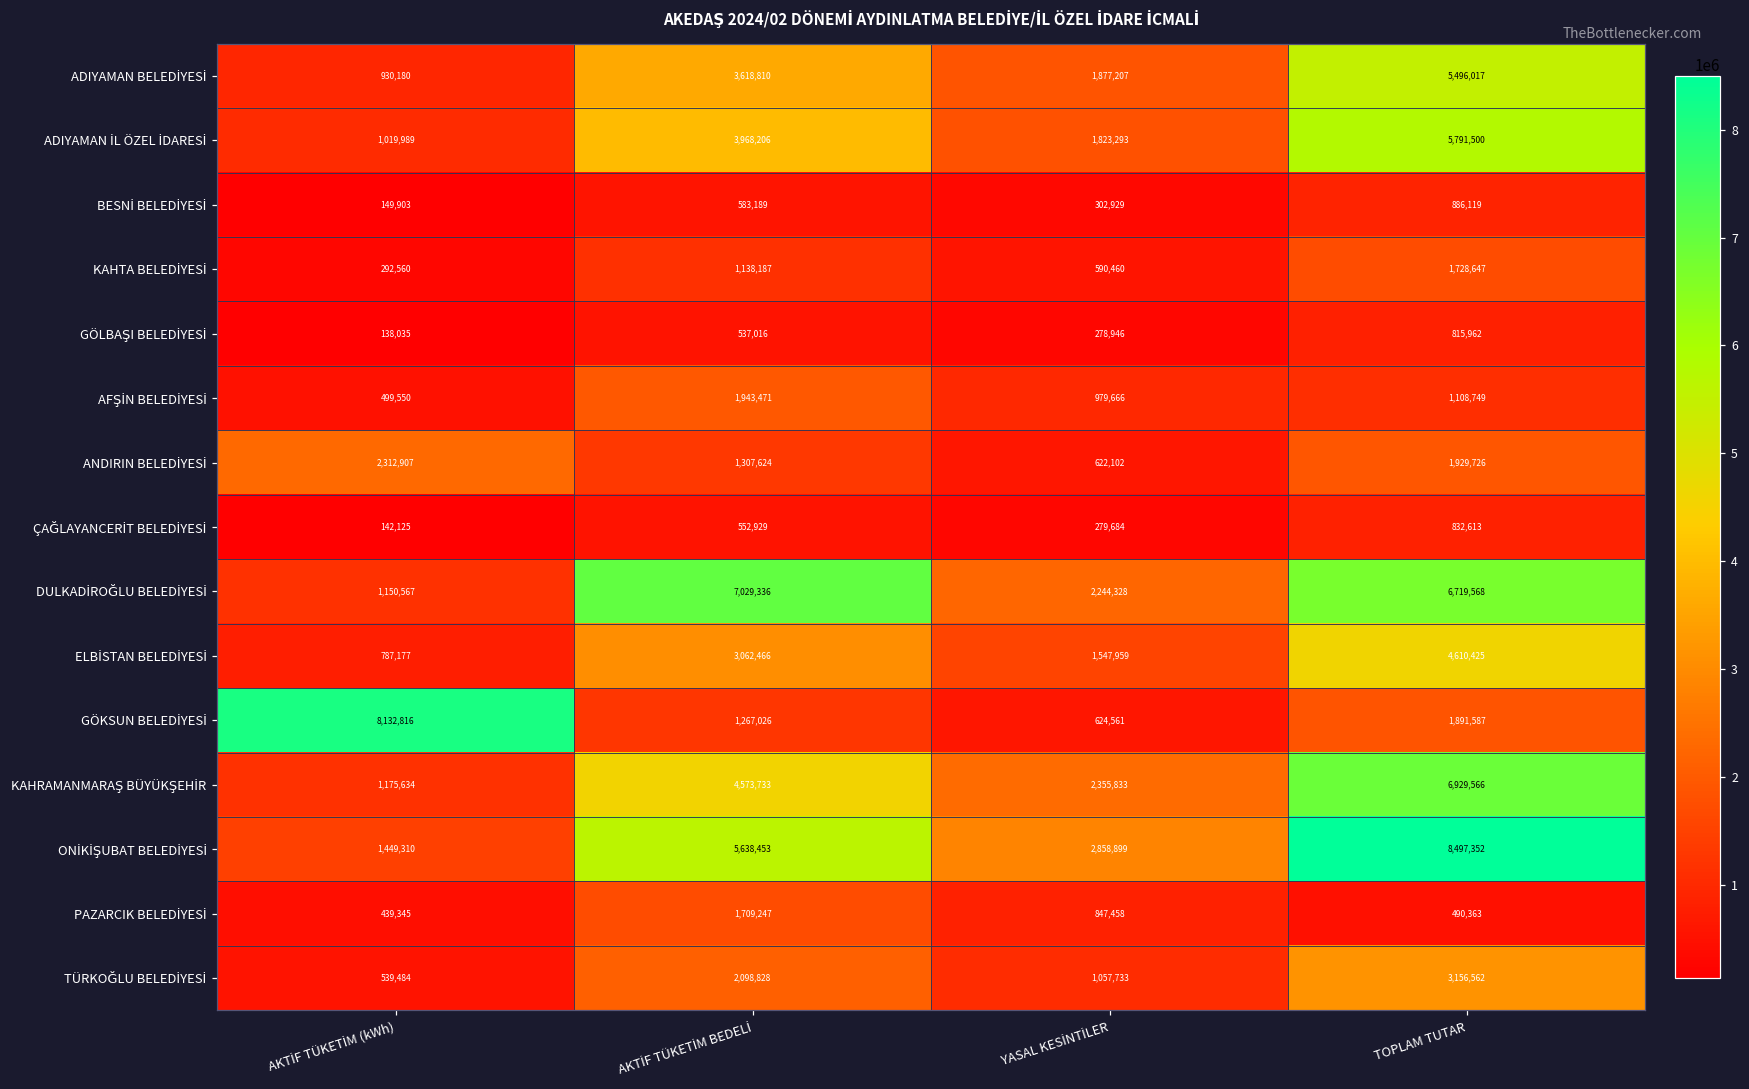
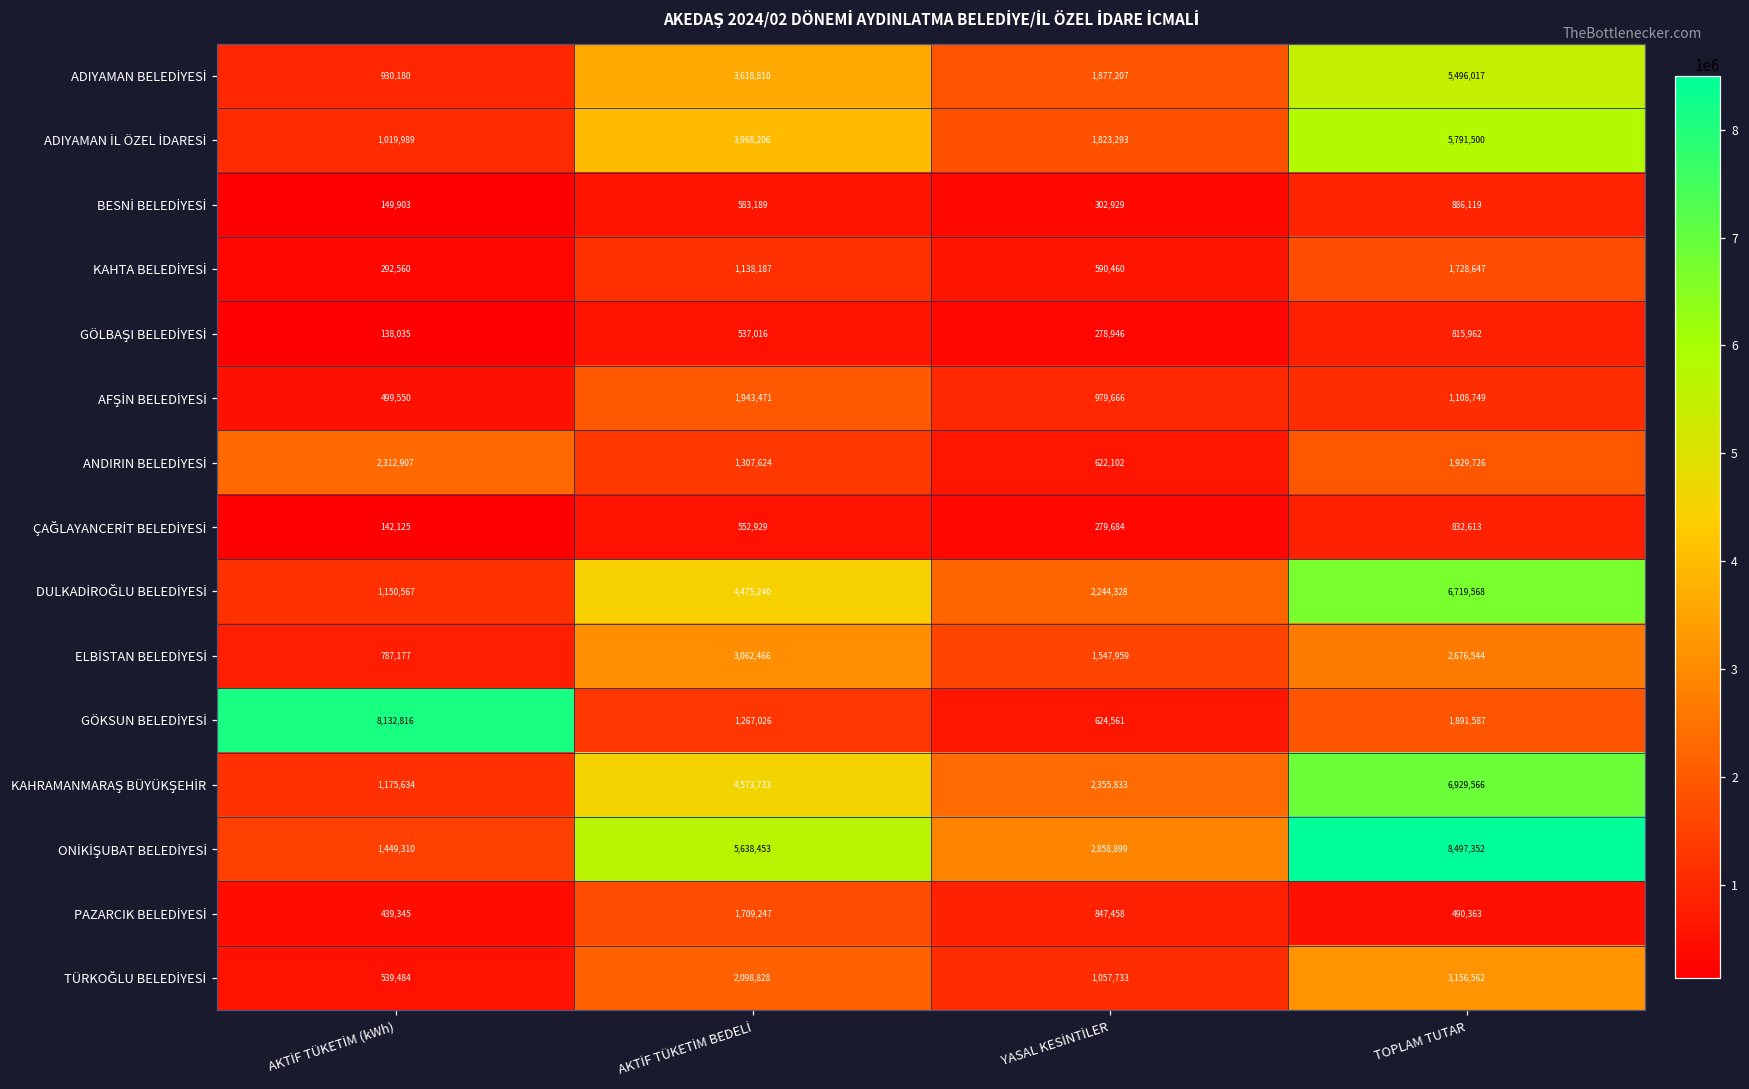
  {
    "ADIYAMAN BELEDİYESİ": {
      "AKTİF TÜKETİM (kWh)": "930,180",
      "AKTİF TÜKETİM BEDELİ": "3,618,810",
      "YASAL KESİNTİLER": "1,877,207",
      "TOPLAM TUTAR": "5,496,017"
    },
    "ADIYAMAN İL ÖZEL İDARESİ": {
      "AKTİF TÜKETİM (kWh)": "1,019,989",
      "AKTİF TÜKETİM BEDELİ": "3,968,206",
      "YASAL KESİNTİLER": "1,823,293",
      "TOPLAM TUTAR": "5,791,500"
    },
    "BESNİ BELEDİYESİ": {
      "AKTİF TÜKETİM (kWh)": "149,903",
      "AKTİF TÜKETİM BEDELİ": "583,189",
      "YASAL KESİNTİLER": "302,929",
      "TOPLAM TUTAR": "886,119"
    },
    "KAHTA BELEDİYESİ": {
      "AKTİF TÜKETİM (kWh)": "292,560",
      "AKTİF TÜKETİM BEDELİ": "1,138,187",
      "YASAL KESİNTİLER": "590,460",
      "TOPLAM TUTAR": "1,728,647"
    },
    "GÖLBAŞI BELEDİYESİ": {
      "AKTİF TÜKETİM (kWh)": "138,035",
      "AKTİF TÜKETİM BEDELİ": "537,016",
      "YASAL KESİNTİLER": "278,946",
      "TOPLAM TUTAR": "815,962"
    },
    "AFŞİN BELEDİYESİ": {
      "AKTİF TÜKETİM (kWh)": "499,550",
      "AKTİF TÜKETİM BEDELİ": "1,943,471",
      "YASAL KESİNTİLER": "979,666",
      "TOPLAM TUTAR": "1,108,749"
    },
    "ANDIRIN BELEDİYESİ": {
      "AKTİF TÜKETİM (kWh)": "2,312,907",
      "AKTİF TÜKETİM BEDELİ": "1,307,624",
      "YASAL KESİNTİLER": "622,102",
      "TOPLAM TUTAR": "1,929,726"
    },
    "ÇAĞLAYANCERİT BELEDİYESİ": {
      "AKTİF TÜKETİM (kWh)": "142,125",
      "AKTİF TÜKETİM BEDELİ": "552,929",
      "YASAL KESİNTİLER": "279,684",
      "TOPLAM TUTAR": "832,613"
    },
    "DULKADİROĞLU BELEDİYESİ": {
      "AKTİF TÜKETİM (kWh)": "1,150,567",
-     "AKTİF TÜKETİM BEDELİ": "7,029,336",
+     "AKTİF TÜKETİM BEDELİ": "4,475,240",
      "YASAL KESİNTİLER": "2,244,328",
      "TOPLAM TUTAR": "6,719,568"
    },
    "ELBİSTAN BELEDİYESİ": {
      "AKTİF TÜKETİM (kWh)": "787,177",
      "AKTİF TÜKETİM BEDELİ": "3,062,466",
      "YASAL KESİNTİLER": "1,547,959",
-     "TOPLAM TUTAR": "4,610,425"
+     "TOPLAM TUTAR": "2,676,544"
    },
    "GÖKSUN BELEDİYESİ": {
      "AKTİF TÜKETİM (kWh)": "8,132,816",
      "AKTİF TÜKETİM BEDELİ": "1,267,026",
      "YASAL KESİNTİLER": "624,561",
      "TOPLAM TUTAR": "1,891,587"
    },
    "KAHRAMANMARAŞ BÜYÜKŞEHİR": {
      "AKTİF TÜKETİM (kWh)": "1,175,634",
      "AKTİF TÜKETİM BEDELİ": "4,573,733",
      "YASAL KESİNTİLER": "2,355,833",
      "TOPLAM TUTAR": "6,929,566"
    },
    "ONİKİŞUBAT BELEDİYESİ": {
      "AKTİF TÜKETİM (kWh)": "1,449,310",
      "AKTİF TÜKETİM BEDELİ": "5,638,453",
      "YASAL KESİNTİLER": "2,858,899",
      "TOPLAM TUTAR": "8,497,352"
    },
    "PAZARCIK BELEDİYESİ": {
      "AKTİF TÜKETİM (kWh)": "439,345",
      "AKTİF TÜKETİM BEDELİ": "1,709,247",
      "YASAL KESİNTİLER": "847,458",
      "TOPLAM TUTAR": "490,363"
    },
    "TÜRKOĞLU BELEDİYESİ": {
      "AKTİF TÜKETİM (kWh)": "539,484",
      "AKTİF TÜKETİM BEDELİ": "2,098,828",
      "YASAL KESİNTİLER": "1,057,733",
      "TOPLAM TUTAR": "3,156,562"
    }
  }
